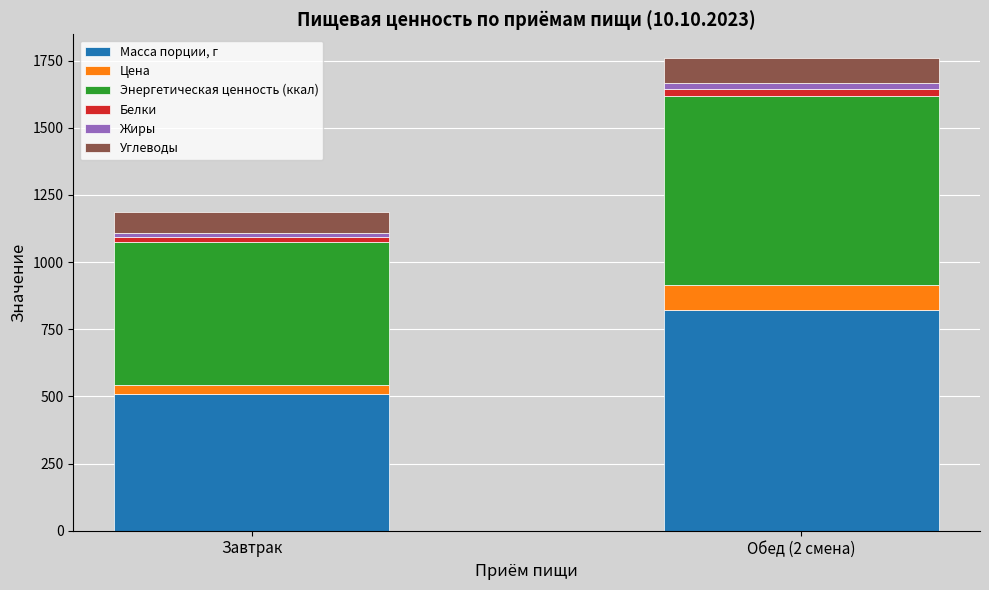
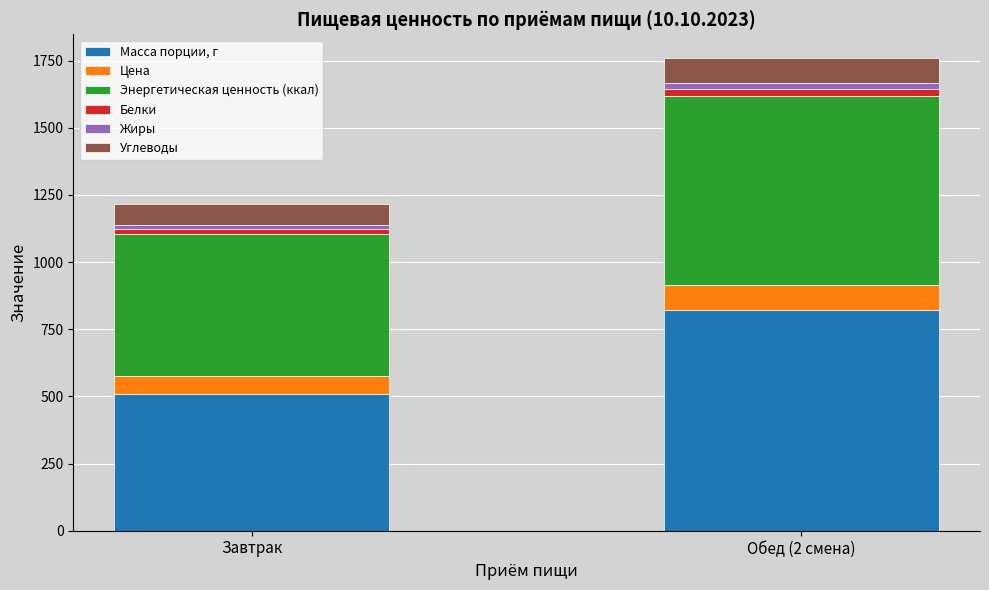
  {
    "Масса порции, г": {
      "Завтрак": 510,
      "Обед (2 смена)": 820
    },
    "Цена": {
-     "Завтрак": 30,
+     "Завтрак": 70,
      "Обед (2 смена)": 90
    },
    "Энергетическая ценность (ккал)": {
      "Завтрак": 530,
      "Обед (2 смена)": 710
    },
    "Белки": {
      "Завтрак": 20,
      "Обед (2 смена)": 20
    },
    "Жиры": {
      "Завтрак": 20,
      "Обед (2 смена)": 20
    },
    "Углеводы": {
      "Завтрак": 80,
      "Обед (2 смена)": 90
    }
  }
